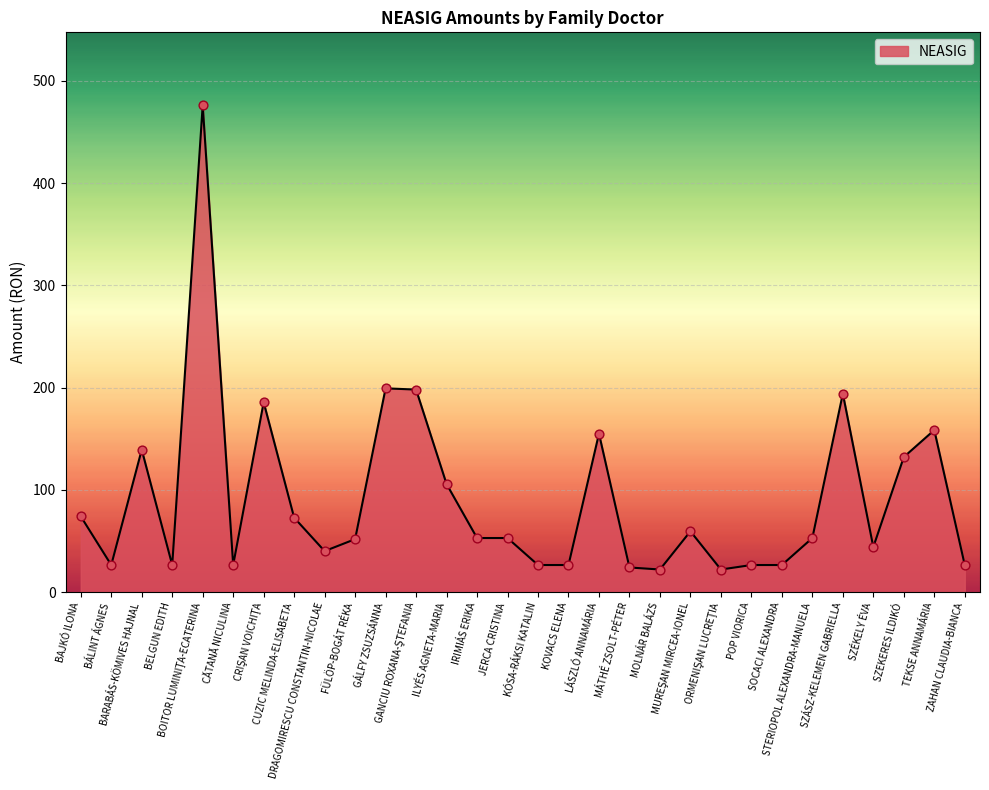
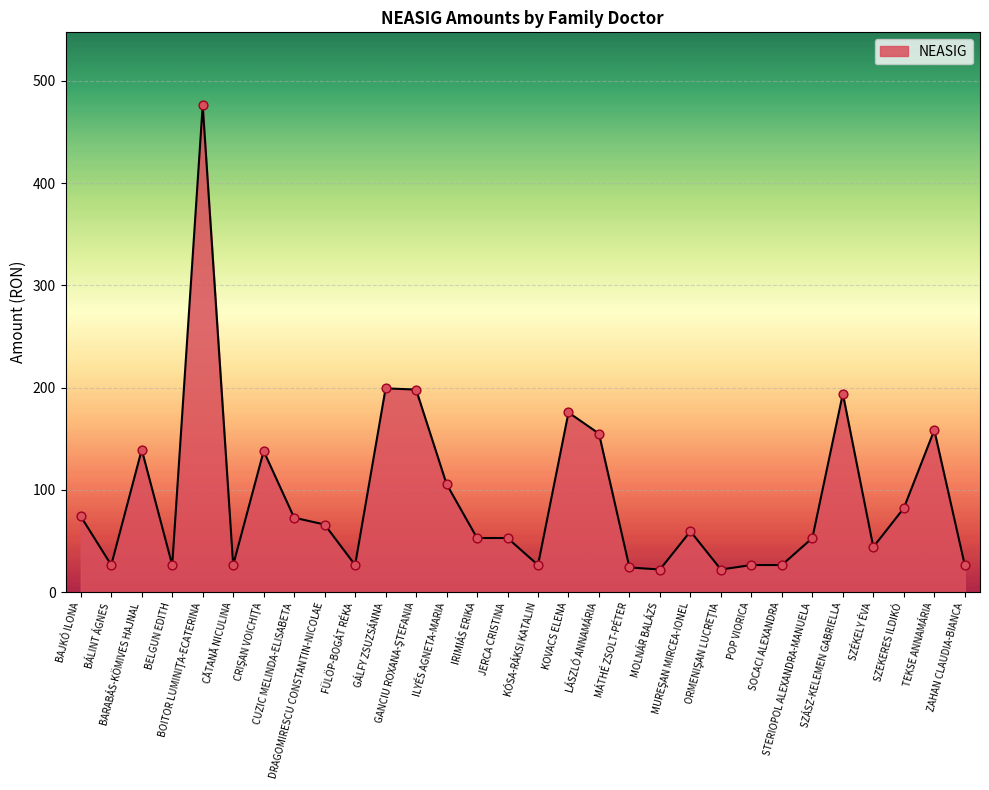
  {
    "BAJKÓ ILONA": 74,
    "BÁLINT ÁGNES": 26,
    "BARABÁS-KÖMIVES HAJNAL": 139,
    "BELGUN EDITH": 26,
    "BOITOR LUMINIŢA-ECATERINA": 476,
    "CĂTANĂ NICULINA": 26,
-   "CRIŞAN VOICHIŢA": 186,
+   "CRIŞAN VOICHIŢA": 138,
    "CUZIC MELINDA-ELISABETA": 73,
-   "DRAGOMIRESCU CONSTANTIN-NICOLAE": 40,
-   "FÜLÖP-BOGÁT RÉKA": 52,
+   "DRAGOMIRESCU CONSTANTIN-NICOLAE": 66,
+   "FÜLÖP-BOGÁT RÉKA": 26,
    "GÁLFY ZSUZSÁNNA": 199,
    "GANCIU ROXANA-ŞTEFANIA": 198,
    "ILYÉS AGNETA-MARIA": 106,
    "IRIMIÁS ERIKA": 53,
    "JERCA CRISTINA": 53,
    "KÓSA-RÁKSI KATALIN": 26,
-   "KOVACS ELENA": 26,
+   "KOVACS ELENA": 176,
    "LÁSZLÓ ANNAMÁRIA": 155,
    "MÁTHÉ ZSOLT-PÉTER": 24,
    "MOLNÁR BALÁZS": 22,
    "MUREŞAN MIRCEA-IONEL": 59,
    "ORMENIŞAN LUCREŢIA": 22,
    "POP VIORICA": 26,
    "SOCACI ALEXANDRA": 26,
    "STERIOPOL ALEXANDRA-MANUELA": 53,
    "SZÁSZ-KELEMEN GABRIELLA": 194,
    "SZÉKELY ÉVA": 44,
-   "SZEKERES ILDIKÓ": 132,
+   "SZEKERES ILDIKÓ": 82,
    "TEKSE ANNAMÁRIA": 158,
    "ZAHAN CLAUDIA-BIANCA": 26
  }
